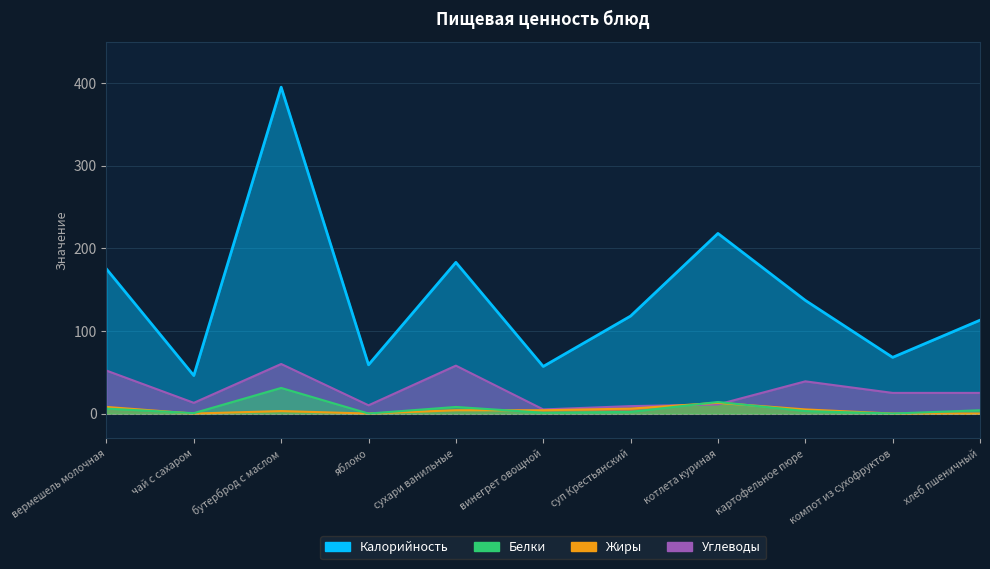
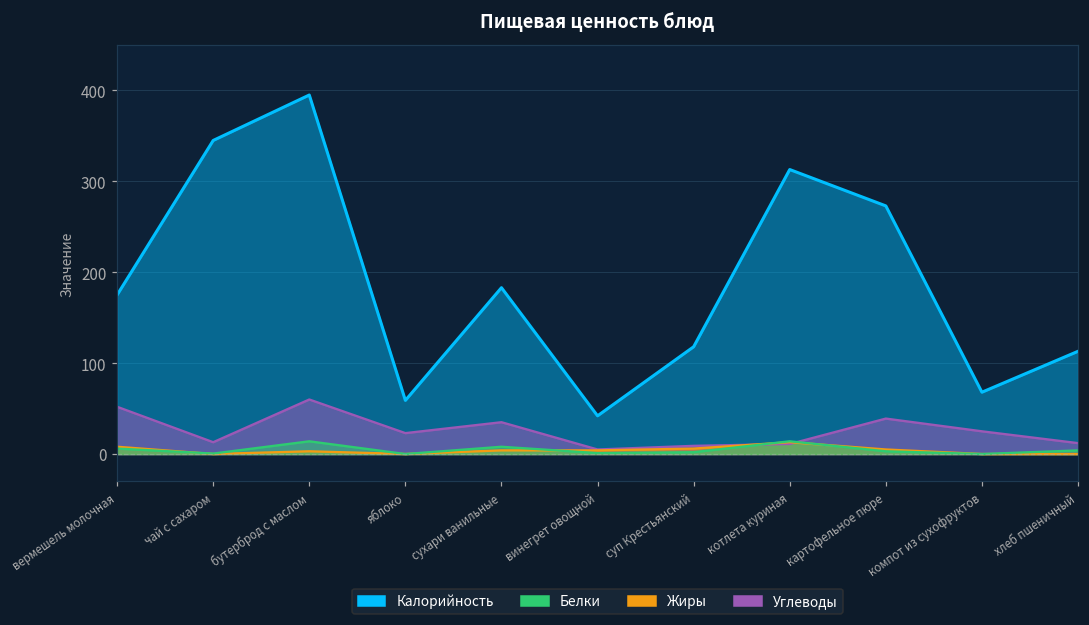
  {
    "Калорийность": {
      "вермешель молочная": 180,
-     "чай с сахаром": 50,
+     "чай с сахаром": 350,
      "бутерброд с маслом": 400,
      "яблоко": 60,
      "сухари ванильные": 180,
-     "винегрет овощной": 60,
+     "винегрет овощной": 40,
      "суп Крестьянский": 120,
-     "котлета куриная": 220,
-     "картофельное пюре": 140,
+     "котлета куриная": 310,
+     "картофельное пюре": 270,
      "компот из сухофруктов": 70,
      "хлеб пшеничный": 110
    },
    "Углеводы": {
      "вермешель молочная": 50,
      "чай с сахаром": 10,
      "бутерброд с маслом": 60,
-     "яблоко": 10,
-     "сухари ванильные": 60,
+     "яблоко": 20,
+     "сухари ванильные": 40,
      "картофельное пюре": 40,
      "компот из сухофруктов": 30,
-     "хлеб пшеничный": 30
+     "хлеб пшеничный": 10
    },
    "Жиры": {
      "бутерброд с маслом": 0,
      "сухари ванильные": 0,
      "хлеб пшеничный": 0
    },
    "Белки": {
-     "бутерброд с маслом": 30,
+     "бутерброд с маслом": 10,
      "сухари ванильные": 10,
      "суп Крестьянский": 0,
      "хлеб пшеничный": 0
    }
  }
